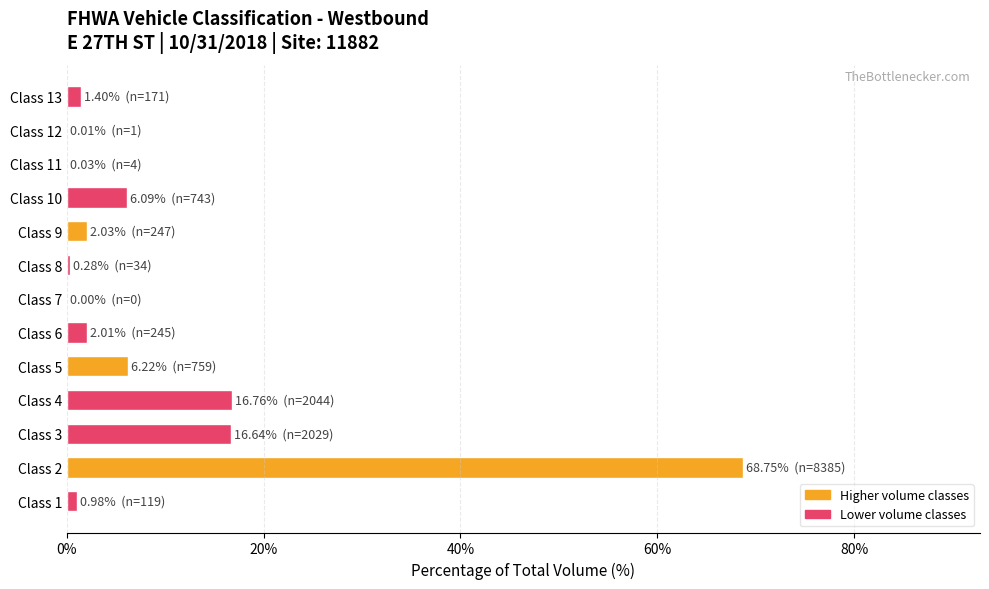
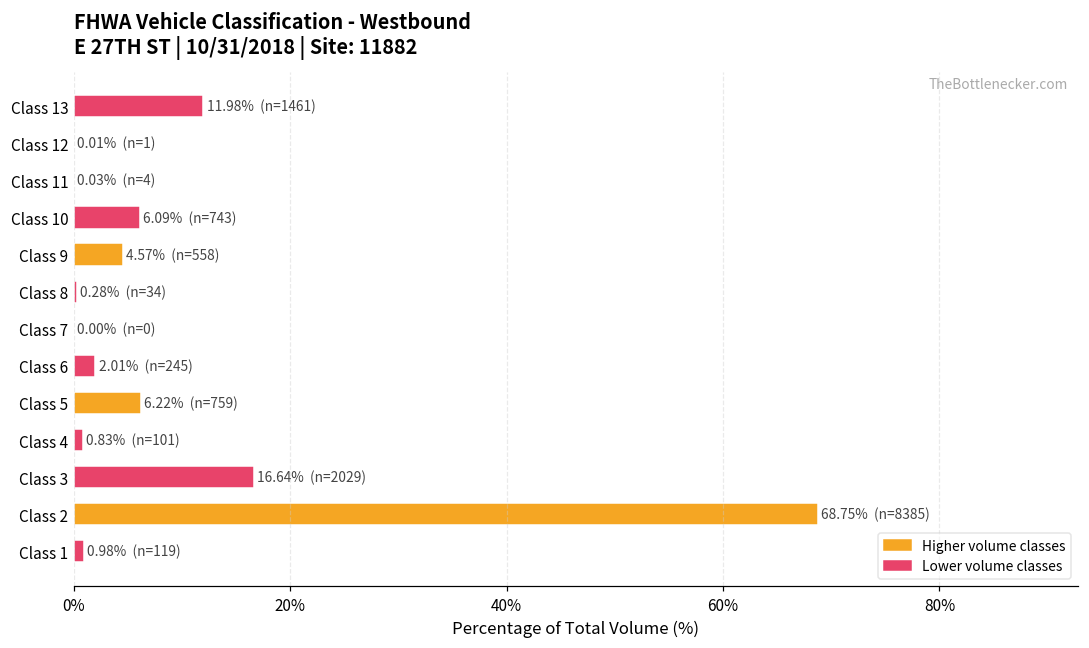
  {
-   "Class 13": "1.40% (n=171)",
+   "Class 13": "11.98% (n=1461)",
    "Class 12": "0.01%",
    "Class 11": "0.03%",
    "Class 10": "6.09%",
-   "Class 9": "2.03% (n=247)",
+   "Class 9": "4.57% (n=558)",
    "Class 8": "0.28%",
    "Class 7": "0.00%",
    "Class 6": "2.01%",
    "Class 5": "6.22%",
-   "Class 4": "16.76% (n=2044)",
+   "Class 4": "0.83% (n=101)",
    "Class 3": "16.64%",
    "Class 2": "68.75%",
    "Class 1": "0.98%"
  }
